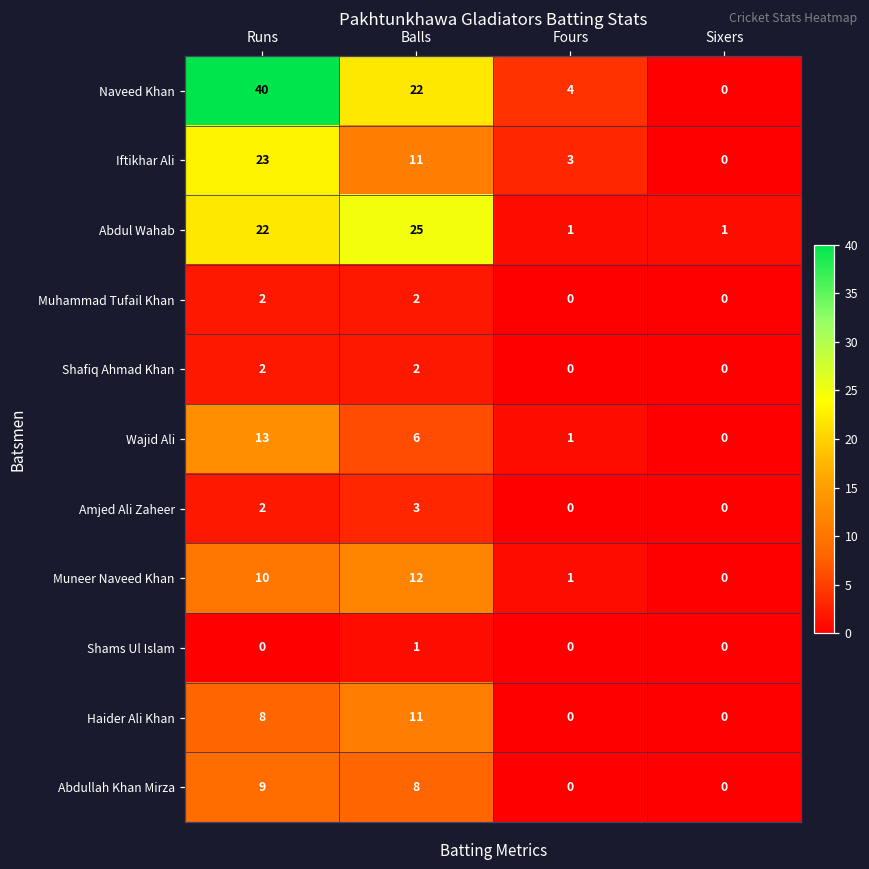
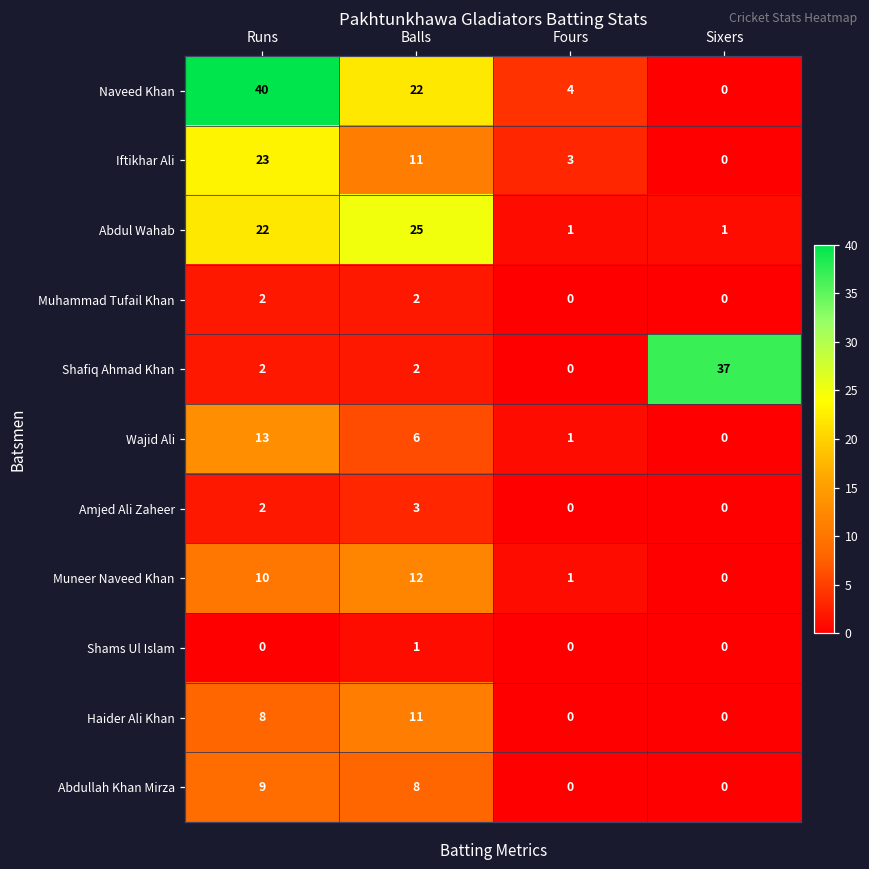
  {
    "Naveed Khan": {
      "Runs": 40,
      "Balls": 22,
      "Fours": 4,
      "Sixers": 0
    },
    "Iftikhar Ali": {
      "Runs": 23,
      "Balls": 11,
      "Fours": 3,
      "Sixers": 0
    },
    "Abdul Wahab": {
      "Runs": 22,
      "Balls": 25,
      "Fours": 1,
      "Sixers": 1
    },
    "Muhammad Tufail Khan": {
      "Runs": 2,
      "Balls": 2,
      "Fours": 0,
      "Sixers": 0
    },
    "Shafiq Ahmad Khan": {
      "Runs": 2,
      "Balls": 2,
      "Fours": 0,
-     "Sixers": 0
+     "Sixers": 37
    },
    "Wajid Ali": {
      "Runs": 13,
      "Balls": 6,
      "Fours": 1,
      "Sixers": 0
    },
    "Amjed Ali Zaheer": {
      "Runs": 2,
      "Balls": 3,
      "Fours": 0,
      "Sixers": 0
    },
    "Muneer Naveed Khan": {
      "Runs": 10,
      "Balls": 12,
      "Fours": 1,
      "Sixers": 0
    },
    "Shams Ul Islam": {
      "Runs": 0,
      "Balls": 1,
      "Fours": 0,
      "Sixers": 0
    },
    "Haider Ali Khan": {
      "Runs": 8,
      "Balls": 11,
      "Fours": 0,
      "Sixers": 0
    },
    "Abdullah Khan Mirza": {
      "Runs": 9,
      "Balls": 8,
      "Fours": 0,
      "Sixers": 0
    }
  }
